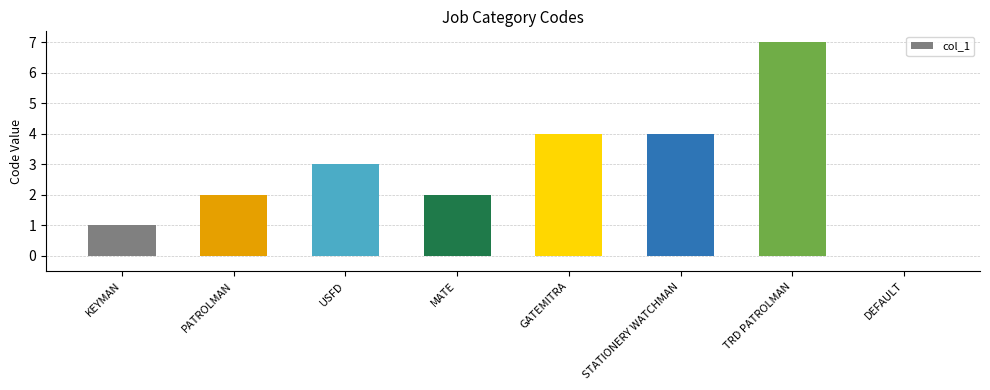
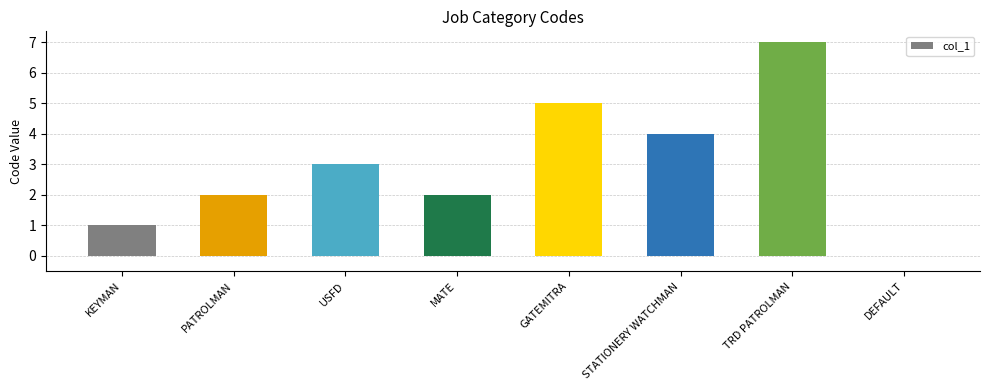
  {
    "KEYMAN": 1,
    "PATROLMAN": 2,
    "USFD": 3,
    "MATE": 2,
-   "GATEMITRA": 4,
+   "GATEMITRA": 5,
    "STATIONERY WATCHMAN": 4,
    "TRD PATROLMAN": 7,
    "DEFAULT": 0
  }
